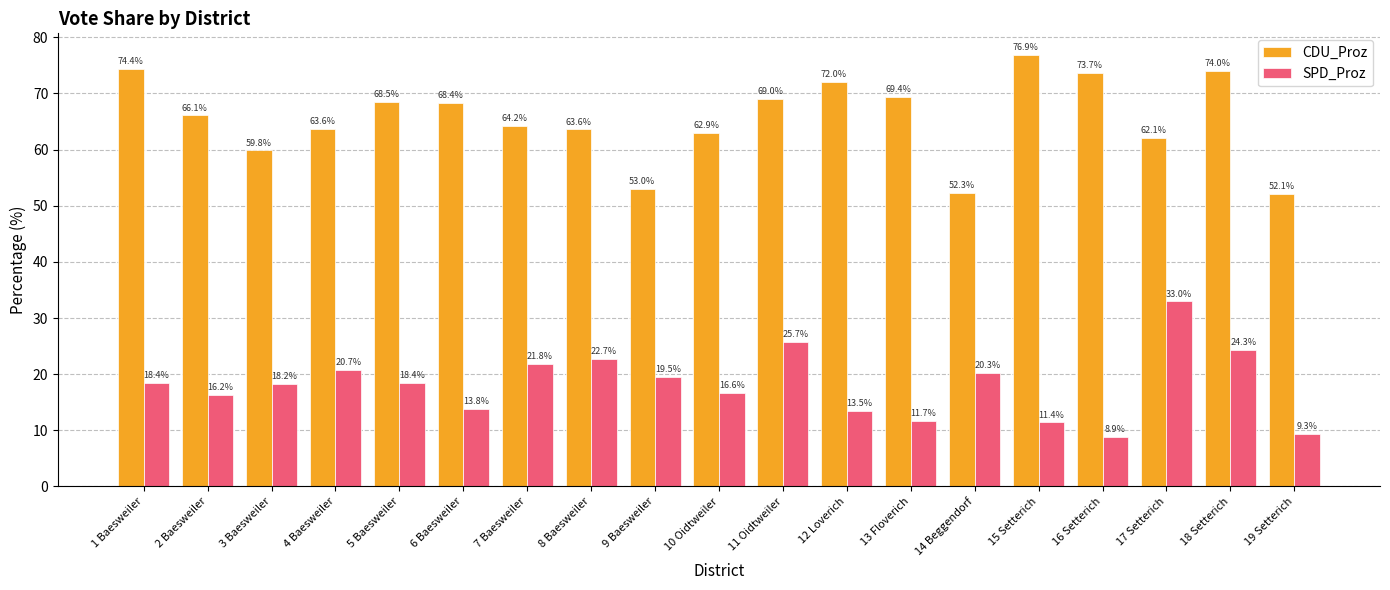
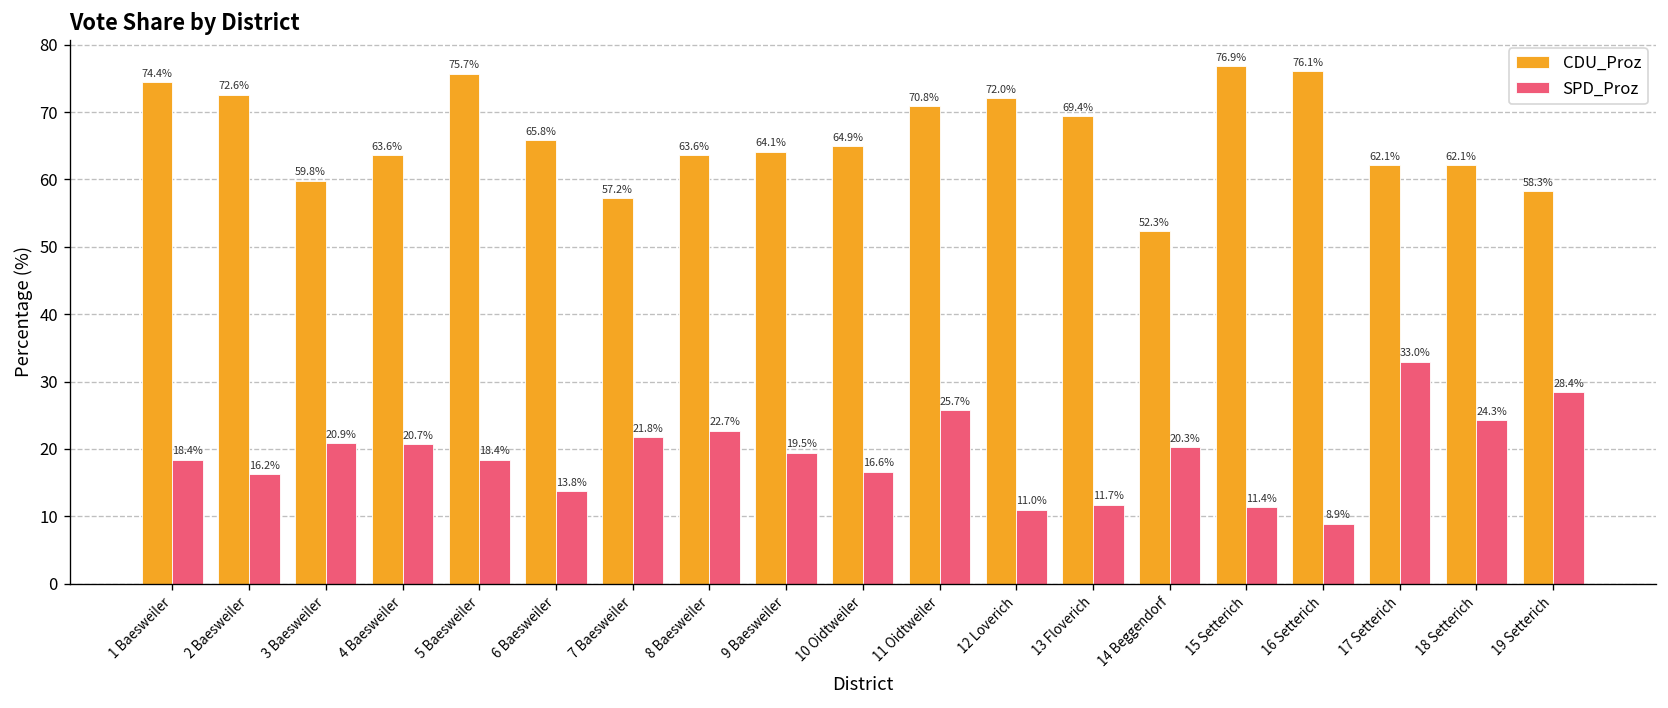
  {
    "CDU_Proz": {
      "1 Baesweiler": "74.4%",
-     "2 Baesweiler": "66.1%",
+     "2 Baesweiler": "72.6%",
      "3 Baesweiler": "59.8%",
      "4 Baesweiler": "63.6%",
-     "5 Baesweiler": "68.5%",
-     "6 Baesweiler": "68.4%",
-     "7 Baesweiler": "64.2%",
+     "5 Baesweiler": "75.7%",
+     "6 Baesweiler": "65.8%",
+     "7 Baesweiler": "57.2%",
      "8 Baesweiler": "63.6%",
-     "9 Baesweiler": "53.0%",
-     "10 Oidtweiler": "62.9%",
-     "11 Oidtweiler": "69.0%",
+     "9 Baesweiler": "64.1%",
+     "10 Oidtweiler": "64.9%",
+     "11 Oidtweiler": "70.8%",
      "12 Loverich": "72.0%",
      "13 Floverich": "69.4%",
      "14 Beggendorf": "52.3%",
      "15 Setterich": "76.9%",
-     "16 Setterich": "73.7%",
+     "16 Setterich": "76.1%",
      "17 Setterich": "62.1%",
-     "18 Setterich": "74.0%",
-     "19 Setterich": "52.1%"
+     "18 Setterich": "62.1%",
+     "19 Setterich": "58.3%"
    },
    "SPD_Proz": {
      "1 Baesweiler": "18.4%",
      "2 Baesweiler": "16.2%",
-     "3 Baesweiler": "18.2%",
+     "3 Baesweiler": "20.9%",
      "4 Baesweiler": "20.7%",
      "5 Baesweiler": "18.4%",
      "6 Baesweiler": "13.8%",
      "7 Baesweiler": "21.8%",
      "8 Baesweiler": "22.7%",
      "9 Baesweiler": "19.5%",
      "10 Oidtweiler": "16.6%",
      "11 Oidtweiler": "25.7%",
-     "12 Loverich": "13.5%",
+     "12 Loverich": "11.0%",
      "13 Floverich": "11.7%",
      "14 Beggendorf": "20.3%",
      "15 Setterich": "11.4%",
      "16 Setterich": "8.9%",
      "17 Setterich": "33.0%",
      "18 Setterich": "24.3%",
-     "19 Setterich": "9.3%"
+     "19 Setterich": "28.4%"
    }
  }
